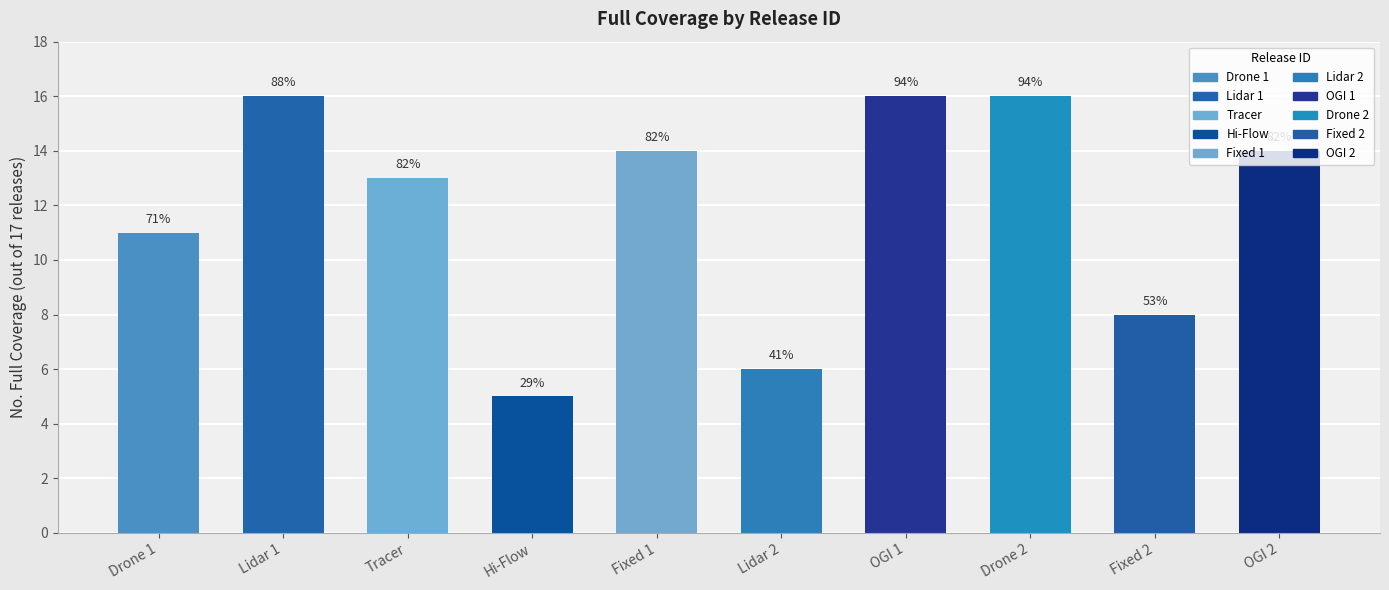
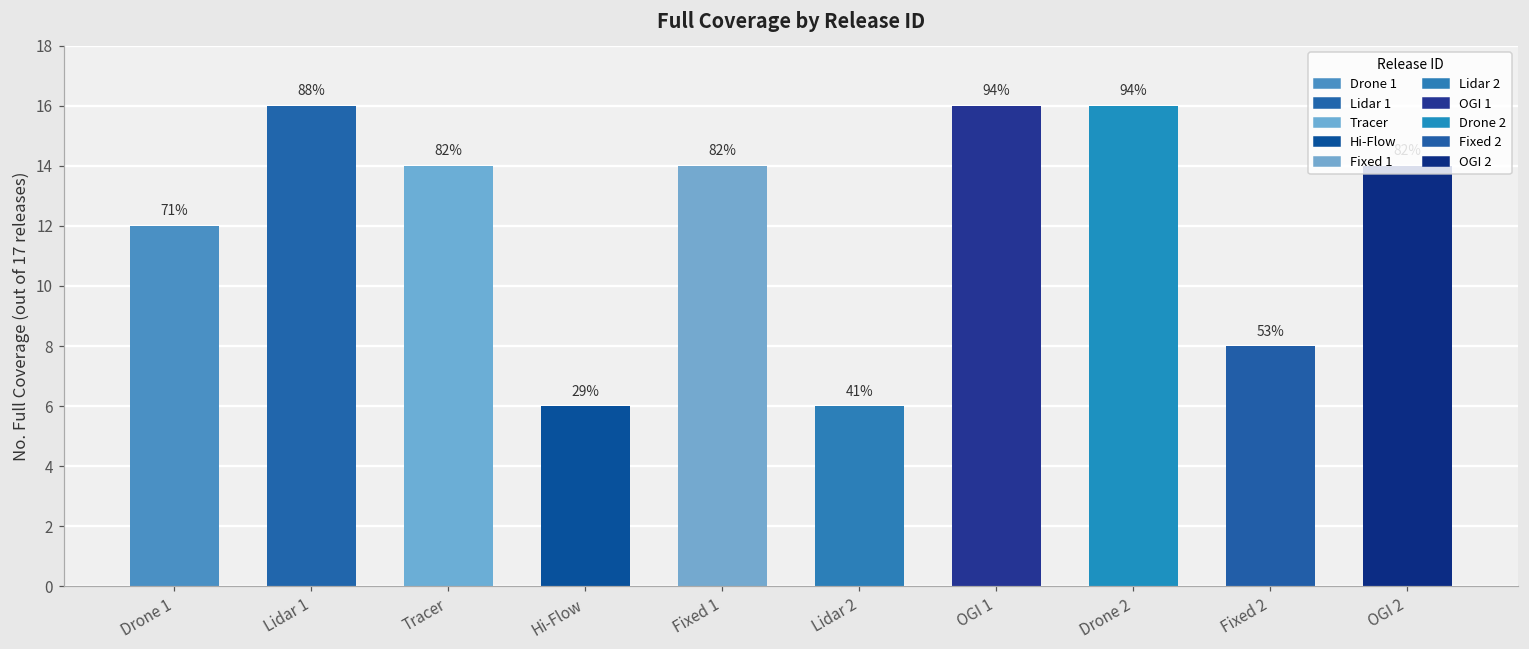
  {
-   "Drone 1": 11,
-   "Tracer": 13,
-   "Hi-Flow": 5
+   "Drone 1": 12,
+   "Tracer": 14,
+   "Hi-Flow": 6
  }
